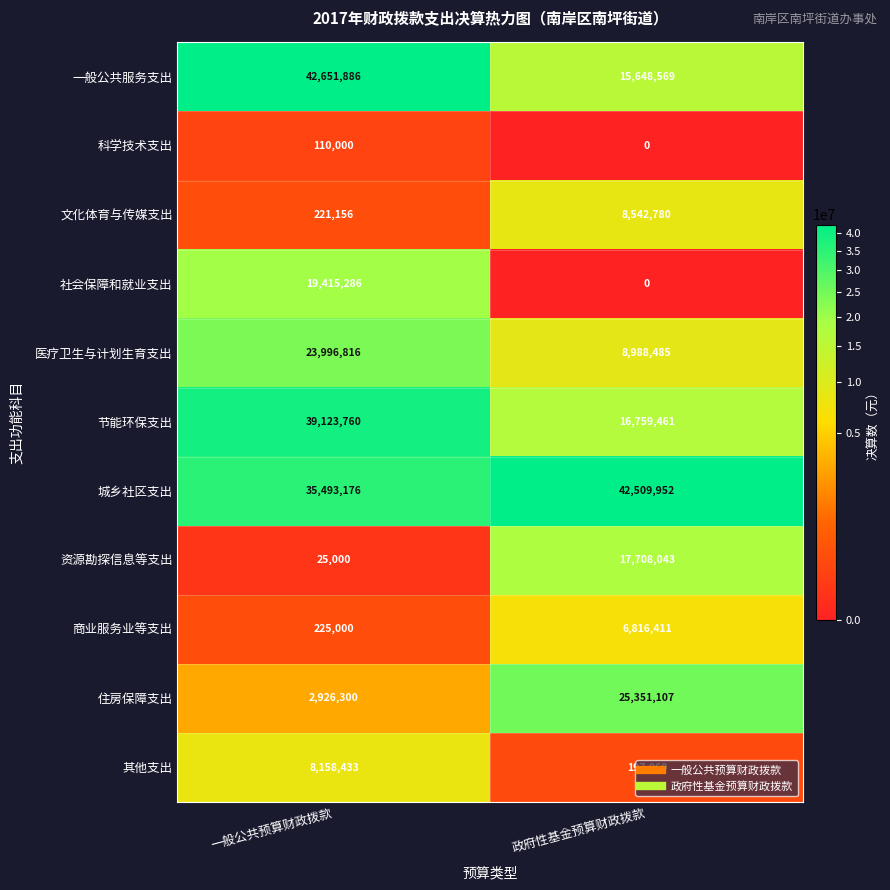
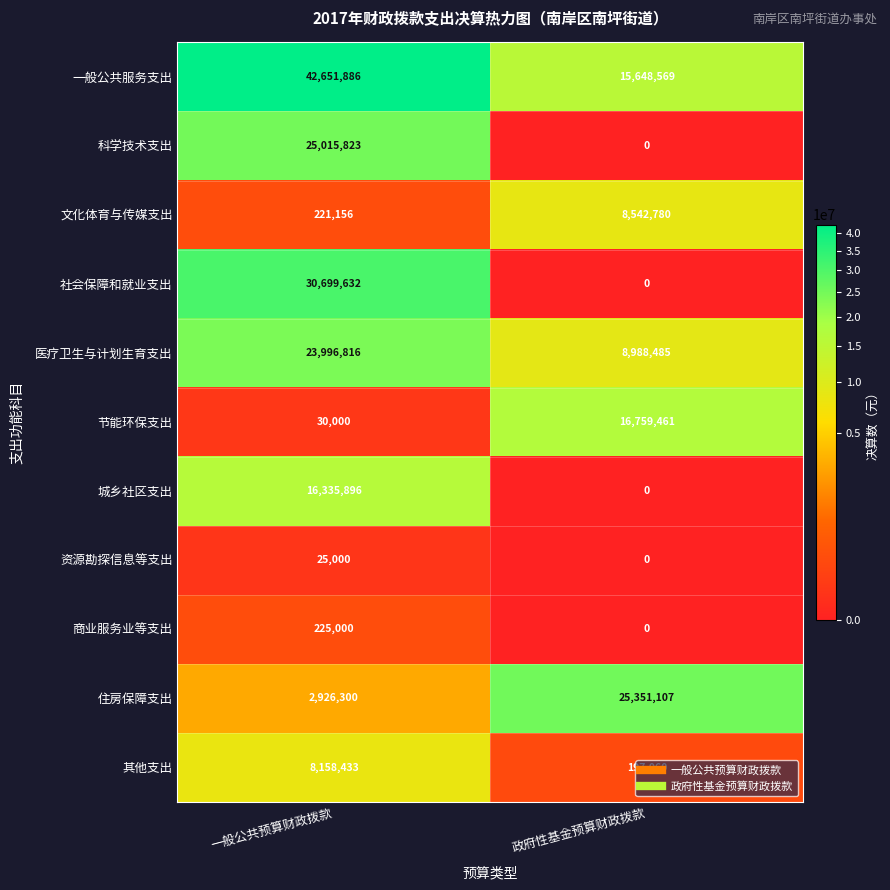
  {
    "一般公共服务支出": {
      "一般公共预算财政拨款": "42,651,886",
      "政府性基金预算财政拨款": "15,648,569"
    },
    "科学技术支出": {
-     "一般公共预算财政拨款": "110,000",
+     "一般公共预算财政拨款": "25,015,823",
      "政府性基金预算财政拨款": "0"
    },
    "文化体育与传媒支出": {
      "一般公共预算财政拨款": "221,156",
      "政府性基金预算财政拨款": "8,542,780"
    },
    "社会保障和就业支出": {
-     "一般公共预算财政拨款": "19,415,286",
+     "一般公共预算财政拨款": "30,699,632",
      "政府性基金预算财政拨款": "0"
    },
    "医疗卫生与计划生育支出": {
      "一般公共预算财政拨款": "23,996,816",
      "政府性基金预算财政拨款": "8,988,485"
    },
    "节能环保支出": {
-     "一般公共预算财政拨款": "39,123,760",
+     "一般公共预算财政拨款": "30,000",
      "政府性基金预算财政拨款": "16,759,461"
    },
    "城乡社区支出": {
-     "一般公共预算财政拨款": "35,493,176",
-     "政府性基金预算财政拨款": "42,509,952"
+     "一般公共预算财政拨款": "16,335,896",
+     "政府性基金预算财政拨款": "0"
    },
    "资源勘探信息等支出": {
      "一般公共预算财政拨款": "25,000",
-     "政府性基金预算财政拨款": "17,708,043"
+     "政府性基金预算财政拨款": "0"
    },
    "商业服务业等支出": {
      "一般公共预算财政拨款": "225,000",
-     "政府性基金预算财政拨款": "6,816,411"
+     "政府性基金预算财政拨款": "0"
    },
    "住房保障支出": {
      "一般公共预算财政拨款": "2,926,300",
      "政府性基金预算财政拨款": "25,351,107"
    },
    "其他支出": {
      "一般公共预算财政拨款": "8,158,433"
    }
  }
